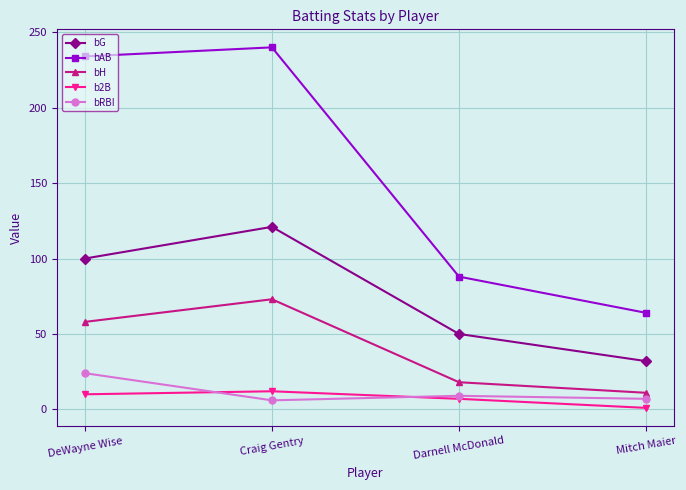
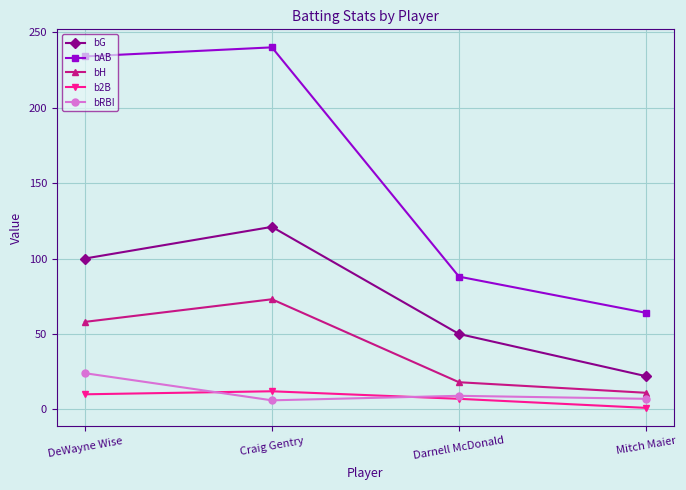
  {
    "bG": {
      "DeWayne Wise": 100,
      "Craig Gentry": 121,
      "Darnell McDonald": 50,
-     "Mitch Maier": 32
+     "Mitch Maier": 22
    },
    "bAB": {
      "Craig Gentry": 240,
      "Darnell McDonald": 88,
      "Mitch Maier": 64
    },
    "bRBI": {
      "DeWayne Wise": 24,
      "Craig Gentry": 6,
      "Darnell McDonald": 9,
      "Mitch Maier": 7
    }
  }
